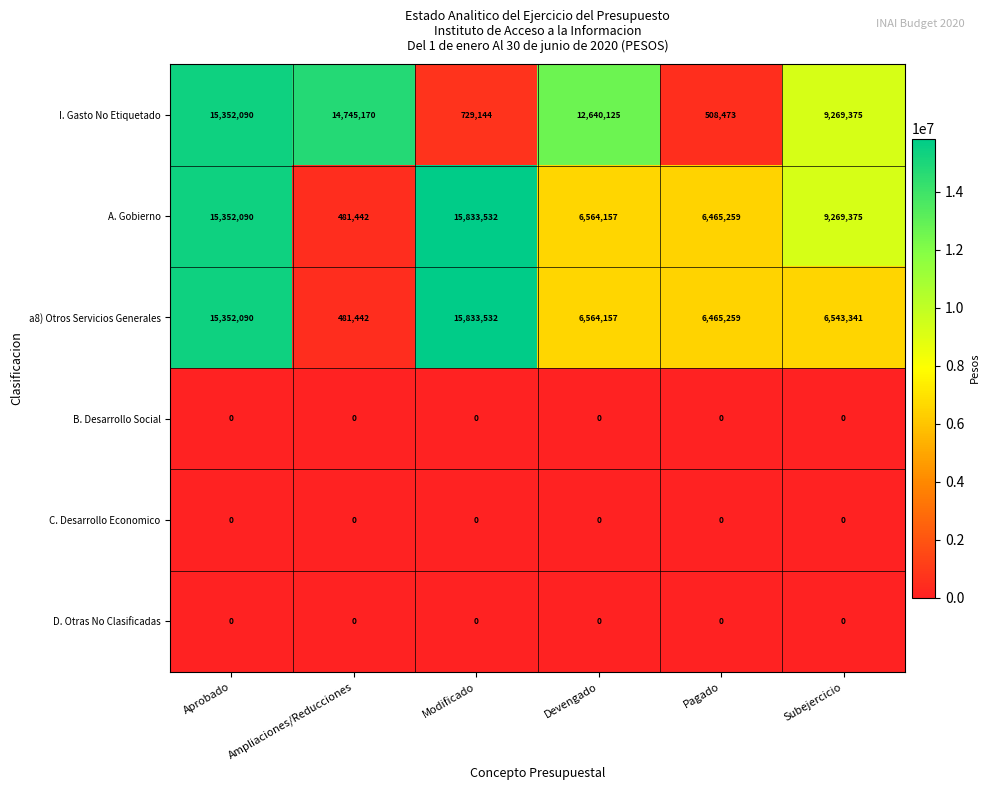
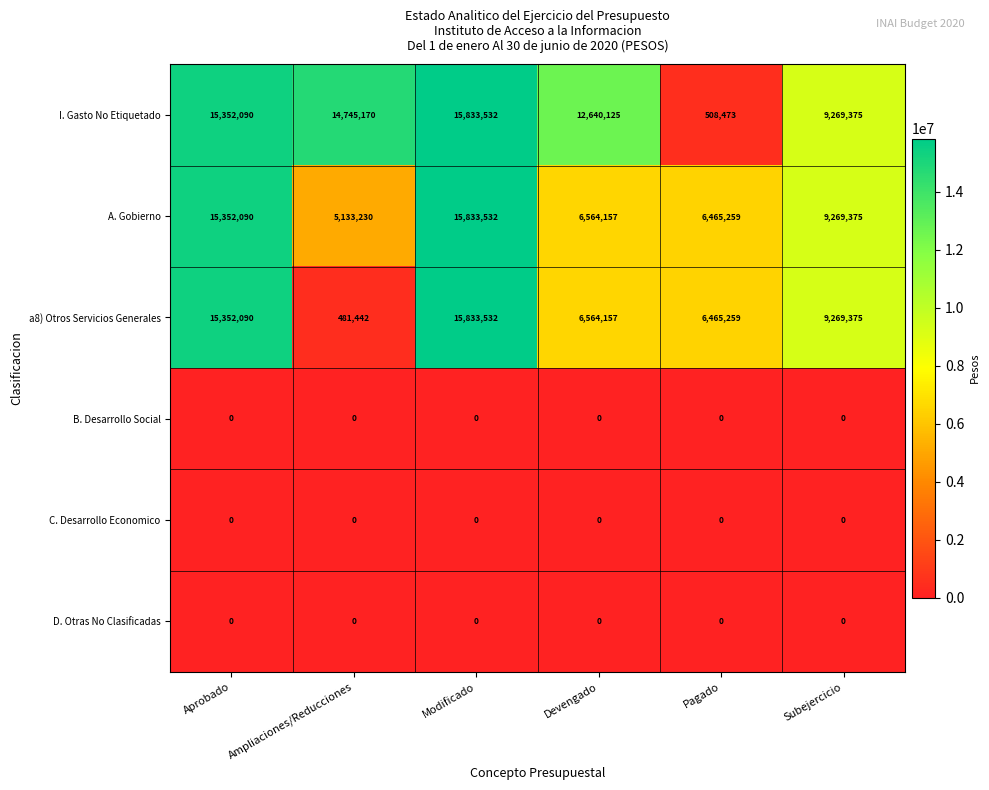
  {
    "I. Gasto No Etiquetado": {
      "Aprobado": "15,352,090",
      "Ampliaciones/Reducciones": "14,745,170",
-     "Modificado": "729,144",
+     "Modificado": "15,833,532",
      "Devengado": "12,640,125",
      "Pagado": "508,473",
      "Subejercicio": "9,269,375"
    },
    "A. Gobierno": {
      "Aprobado": "15,352,090",
-     "Ampliaciones/Reducciones": "481,442",
+     "Ampliaciones/Reducciones": "5,133,230",
      "Modificado": "15,833,532",
      "Devengado": "6,564,157",
      "Pagado": "6,465,259",
      "Subejercicio": "9,269,375"
    },
    "a8) Otros Servicios Generales": {
      "Aprobado": "15,352,090",
      "Ampliaciones/Reducciones": "481,442",
      "Modificado": "15,833,532",
      "Devengado": "6,564,157",
      "Pagado": "6,465,259",
-     "Subejercicio": "6,543,341"
+     "Subejercicio": "9,269,375"
    },
    "B. Desarrollo Social": {
      "Aprobado": "0",
      "Ampliaciones/Reducciones": "0",
      "Modificado": "0",
      "Devengado": "0",
      "Pagado": "0",
      "Subejercicio": "0"
    },
    "C. Desarrollo Economico": {
      "Aprobado": "0",
      "Ampliaciones/Reducciones": "0",
      "Modificado": "0",
      "Devengado": "0",
      "Pagado": "0",
      "Subejercicio": "0"
    },
    "D. Otras No Clasificadas": {
      "Aprobado": "0",
      "Ampliaciones/Reducciones": "0",
      "Modificado": "0",
      "Devengado": "0",
      "Pagado": "0",
      "Subejercicio": "0"
    }
  }
